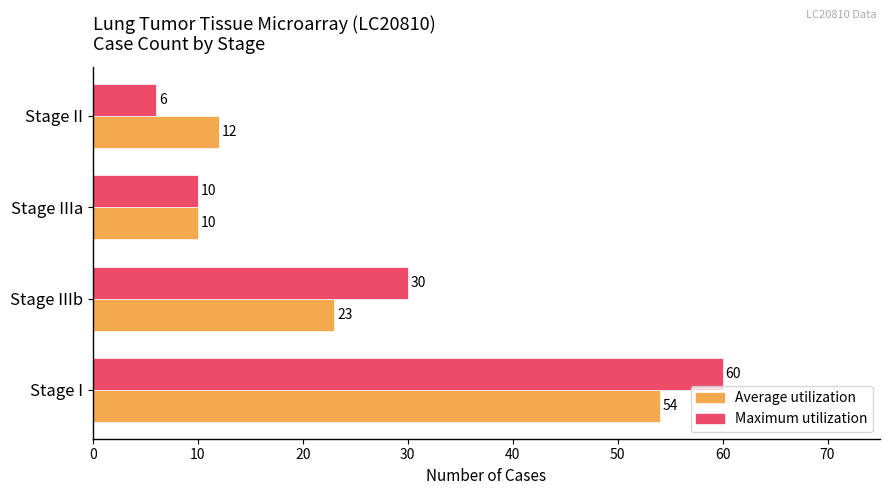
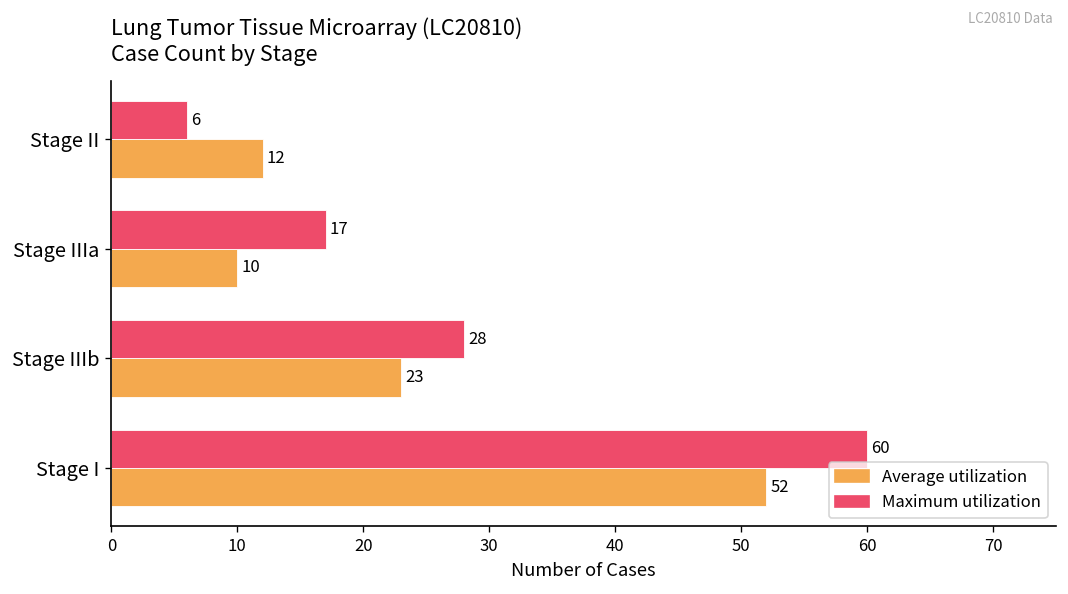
  {
    "Average utilization": {
      "Stage II": 12,
      "Stage IIIa": 10,
      "Stage IIIb": 23,
-     "Stage I": 54
+     "Stage I": 52
    },
    "Maximum utilization": {
      "Stage II": 6,
-     "Stage IIIa": 10,
-     "Stage IIIb": 30,
+     "Stage IIIa": 17,
+     "Stage IIIb": 28,
      "Stage I": 60
    }
  }
